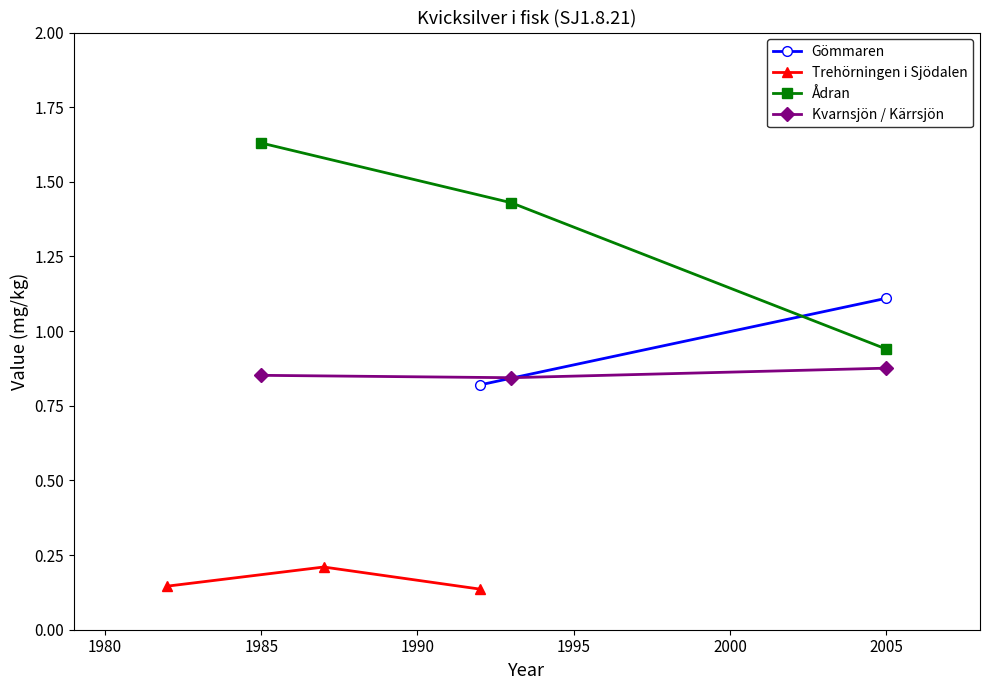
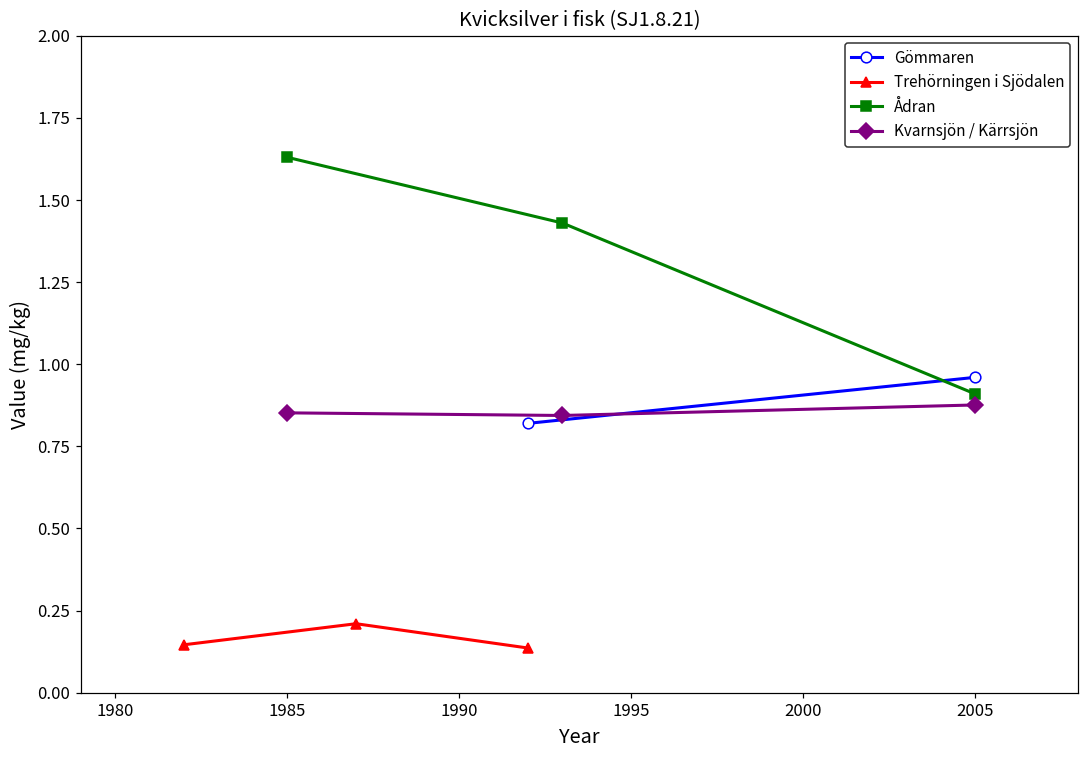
  {
    "Gömmaren": {
-     "2005": 1.11
+     "2005": 0.96
    },
    "Ådran": {
      "1985": 1.63,
-     "2005": 0.94
+     "2005": 0.91
    },
    "Kvarnsjön / Kärrsjön": {
      "1985": 0.85,
      "2005": 0.88
    }
  }
